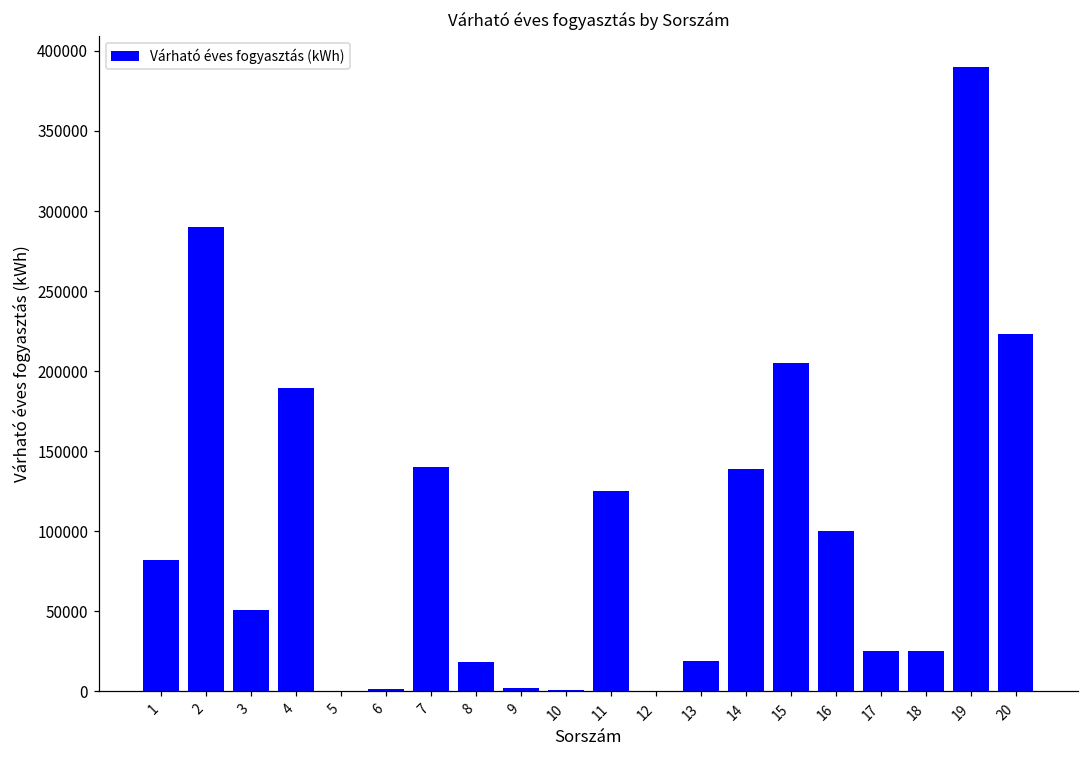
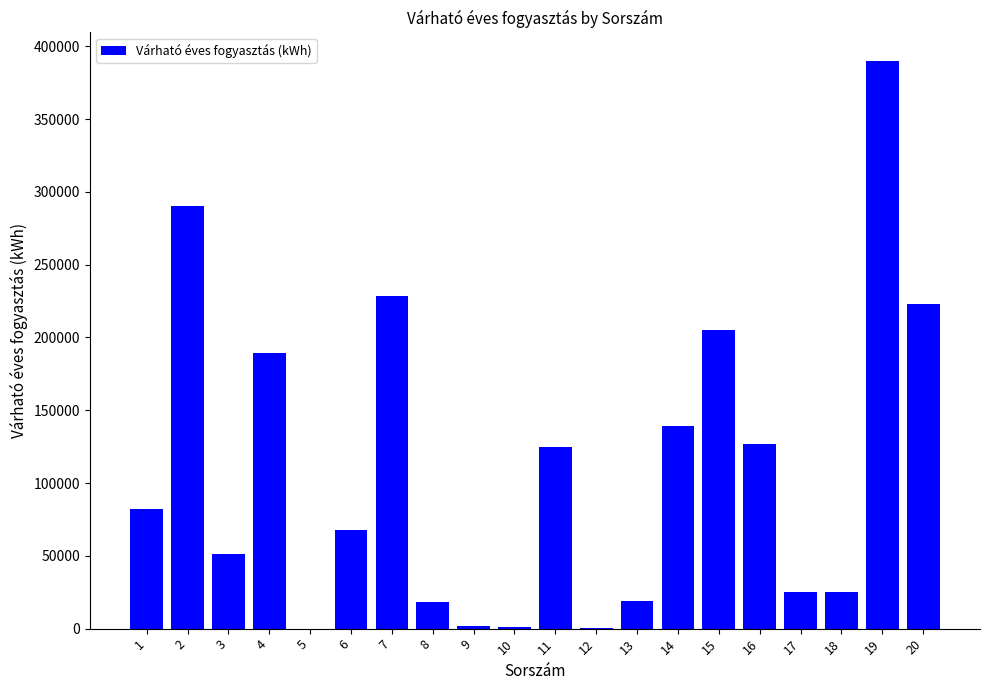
  {
    "1": 82000,
    "2": 290000,
    "3": 51000,
    "4": 190000,
-   "6": 2000,
-   "7": 140000,
+   "6": 68000,
+   "7": 229000,
    "8": 19000,
    "9": 2000,
    "11": 125000,
    "13": 19000,
    "14": 139000,
    "15": 205000,
-   "16": 100000,
+   "16": 127000,
    "17": 25000,
    "18": 25000,
    "19": 390000,
    "20": 223000
  }
